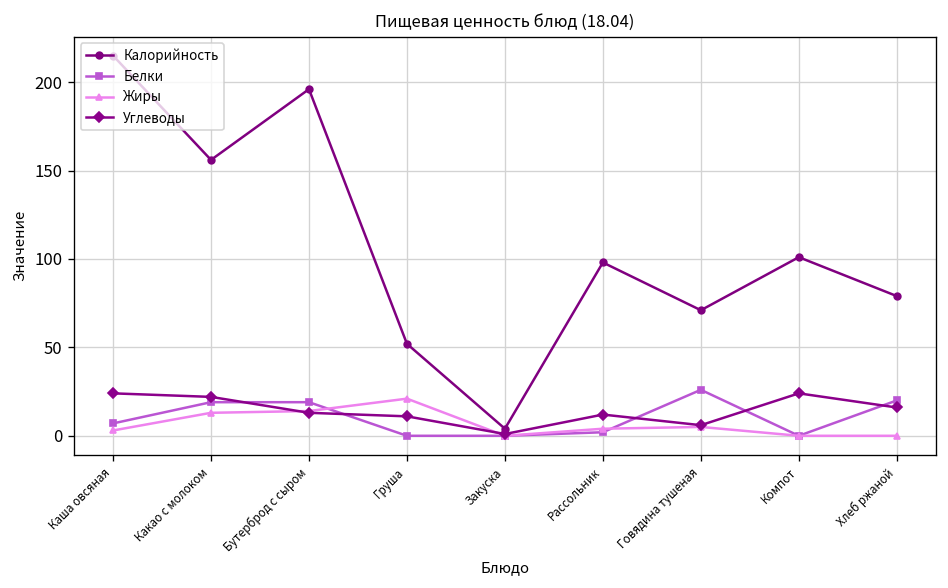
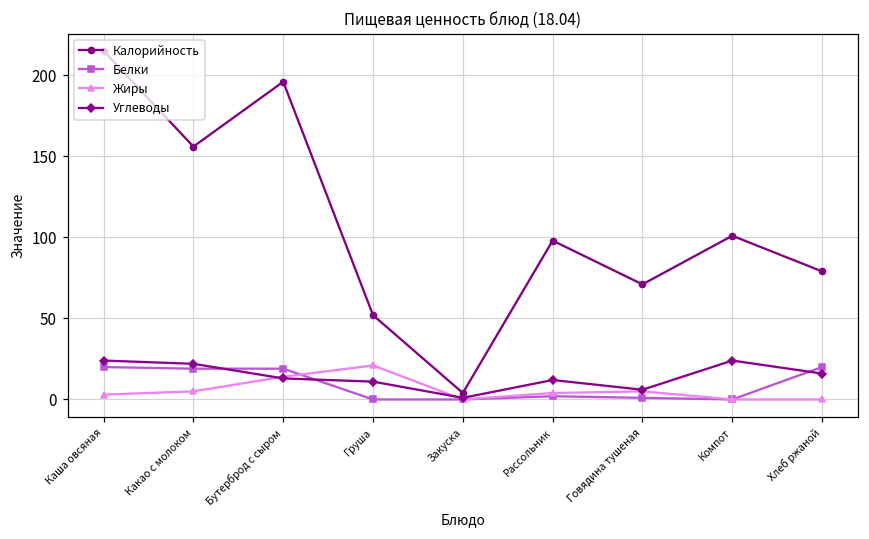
  {
    "Белки": {
-     "Каша овсяная": 7,
+     "Каша овсяная": 20,
      "Какао с молоком": 19,
      "Бутерброд с сыром": 19,
      "Груша": 0,
      "Рассольник": 2,
-     "Говядина тушеная": 26,
+     "Говядина тушеная": 1,
      "Хлеб ржаной": 20
    },
    "Жиры": {
      "Каша овсяная": 3,
-     "Какао с молоком": 13,
+     "Какао с молоком": 5,
      "Груша": 21,
      "Рассольник": 4,
      "Хлеб ржаной": 0
    }
  }
